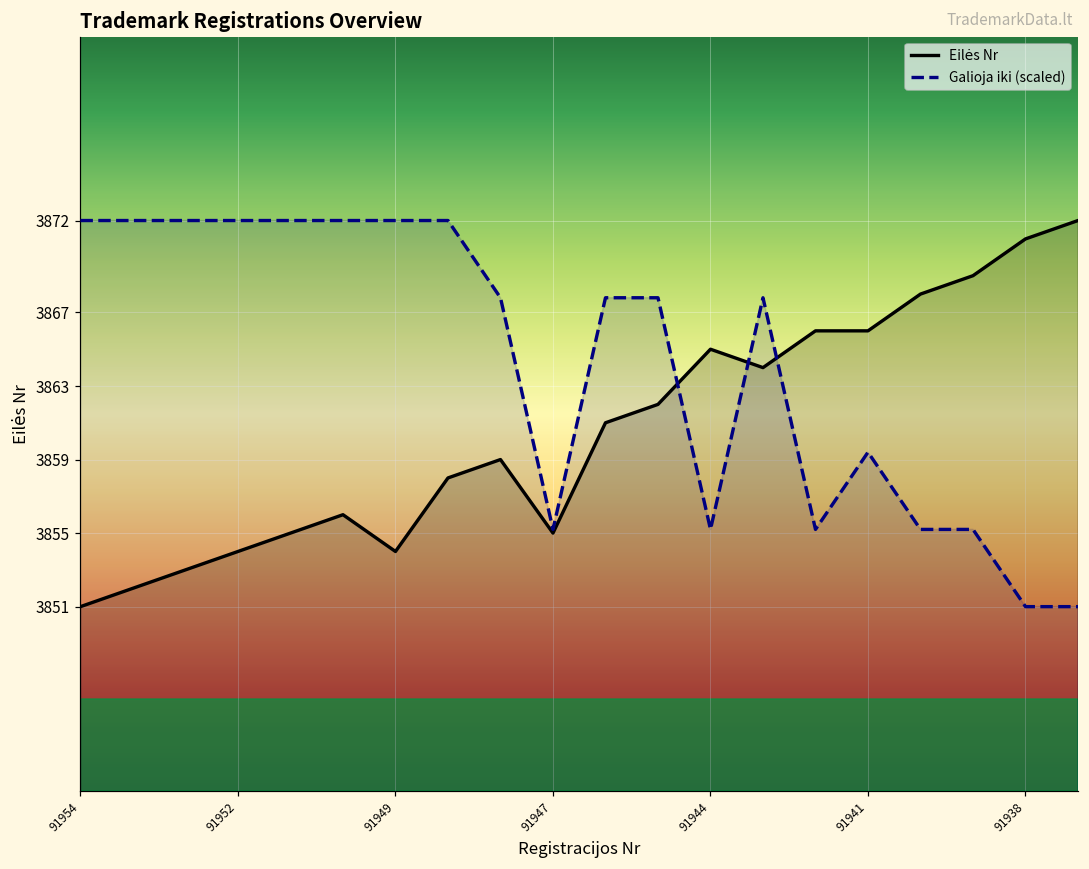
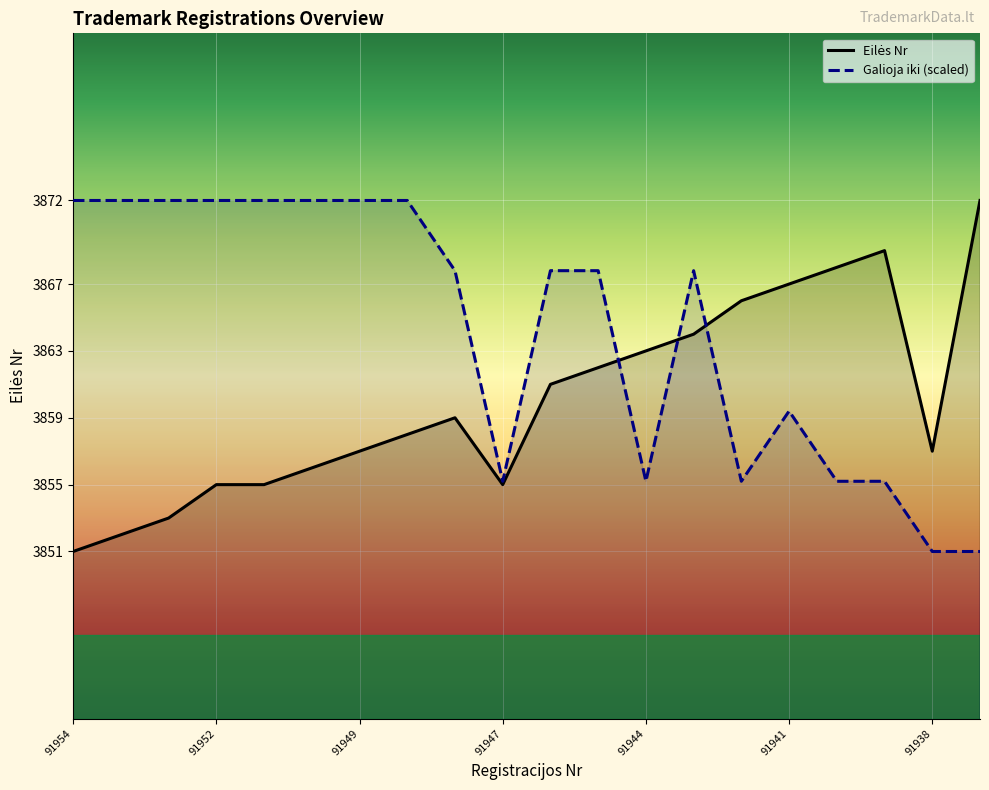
  {
    "Eilės Nr": {
      "91954": 3851,
-     "91952": 3854,
-     "91949": 3854,
+     "91952": 3855,
+     "91949": 3857,
      "91947": 3855,
-     "91944": 3865,
-     "91941": 3866,
-     "91938": 3871
+     "91944": 3863,
+     "91941": 3867,
+     "91938": 3857
    },
    "Galioja iki (scaled)": {
      "91954": 3872,
      "91952": 3872,
      "91949": 3872,
      "91947": 3855.2,
      "91944": 3855.2,
      "91941": 3859.4,
      "91938": 3851
    }
  }
